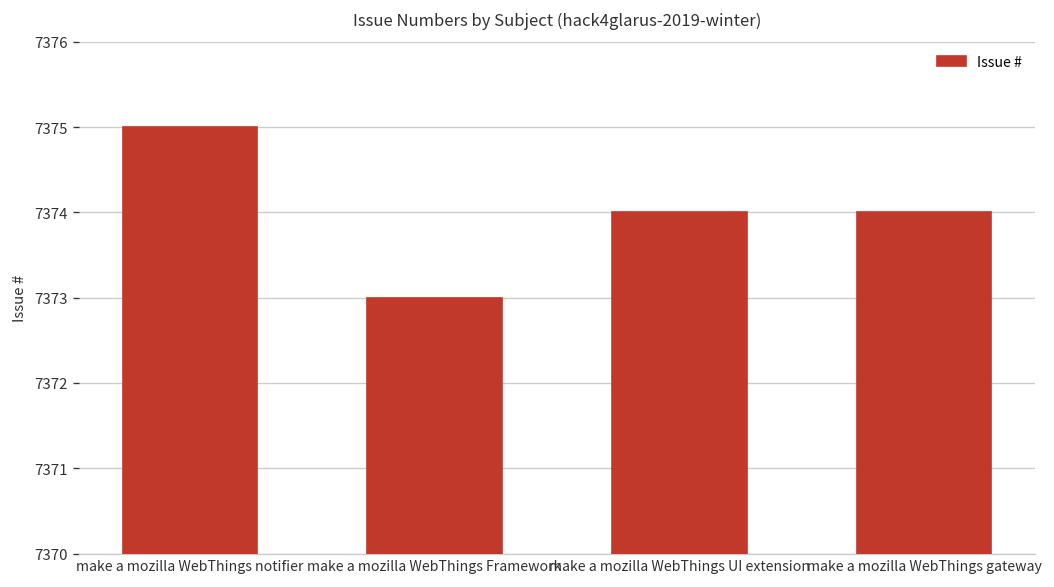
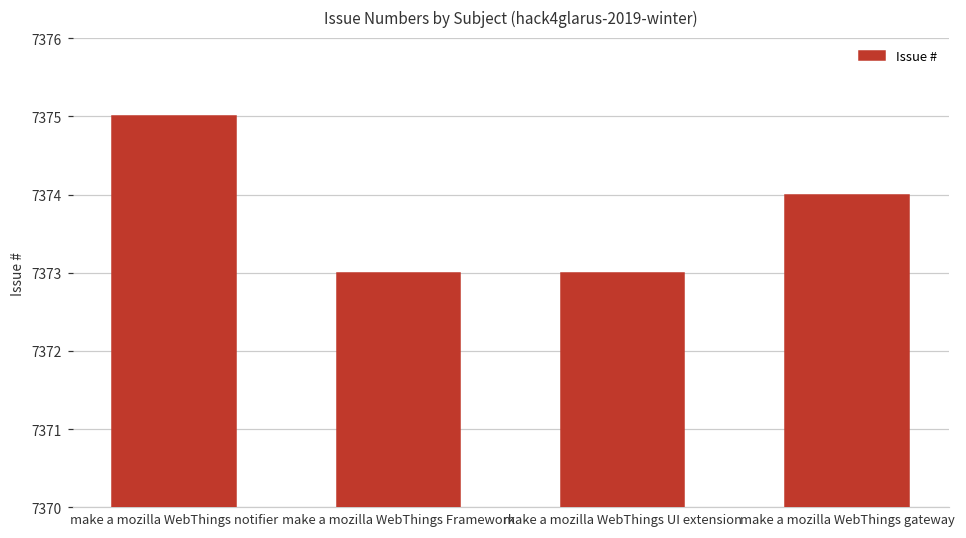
  {
    "make a mozilla WebThings notifier": 7375,
    "make a mozilla WebThings Framework": 7373,
-   "make a mozilla WebThings UI extension": 7374,
+   "make a mozilla WebThings UI extension": 7373,
    "make a mozilla WebThings gateway": 7374
  }
